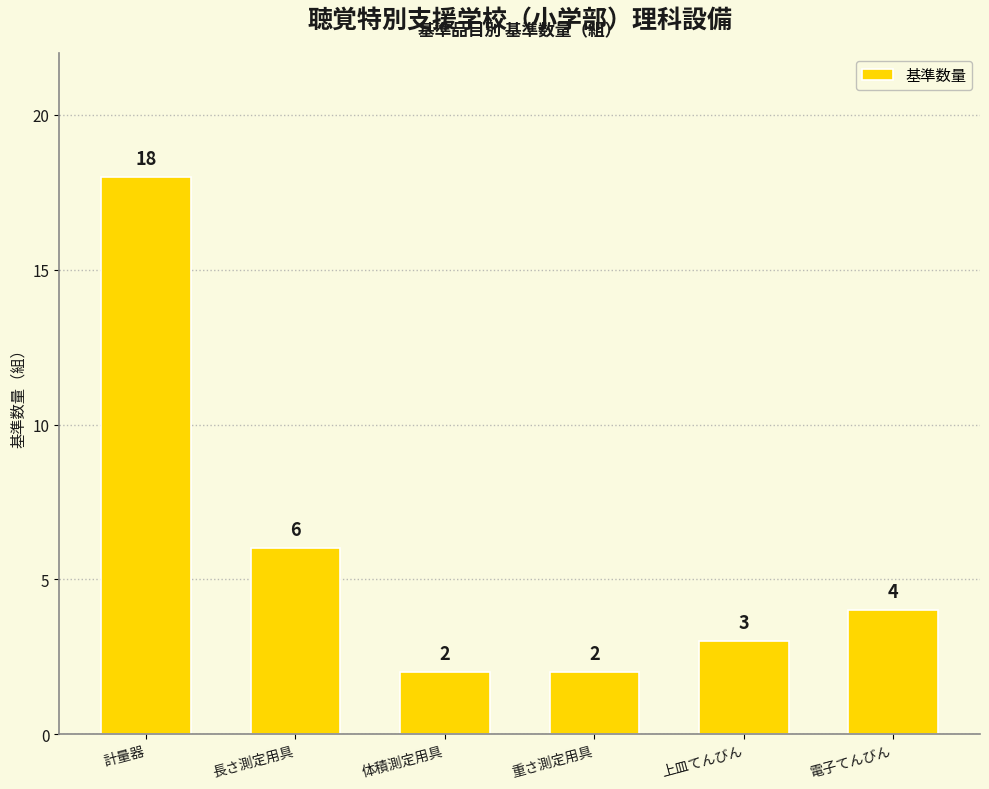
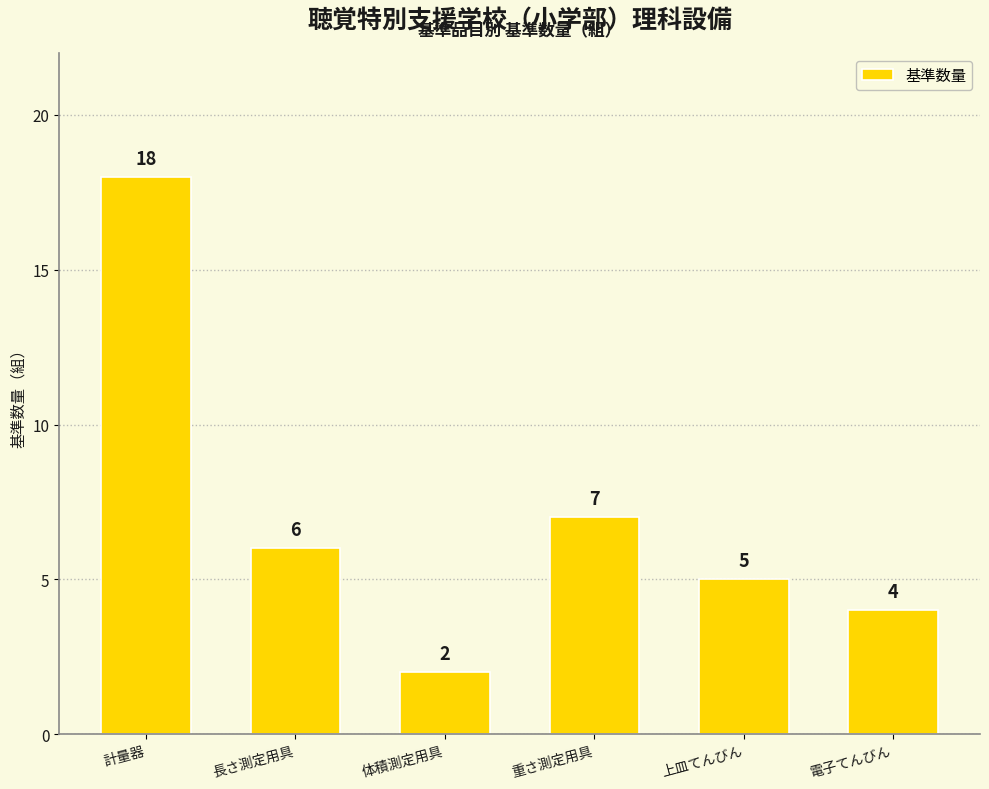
  {
    "計量器": 18,
    "長さ測定用具": 6,
    "体積測定用具": 2,
-   "重さ測定用具": 2,
-   "上皿てんびん": 3,
+   "重さ測定用具": 7,
+   "上皿てんびん": 5,
    "電子てんびん": 4
  }
